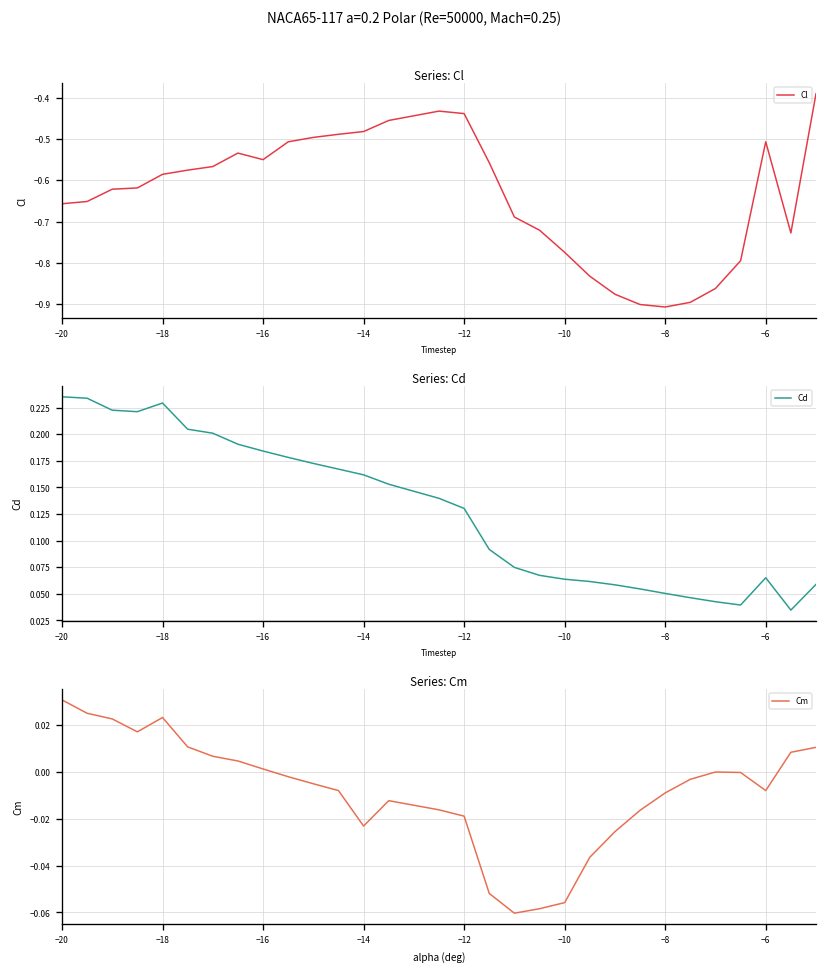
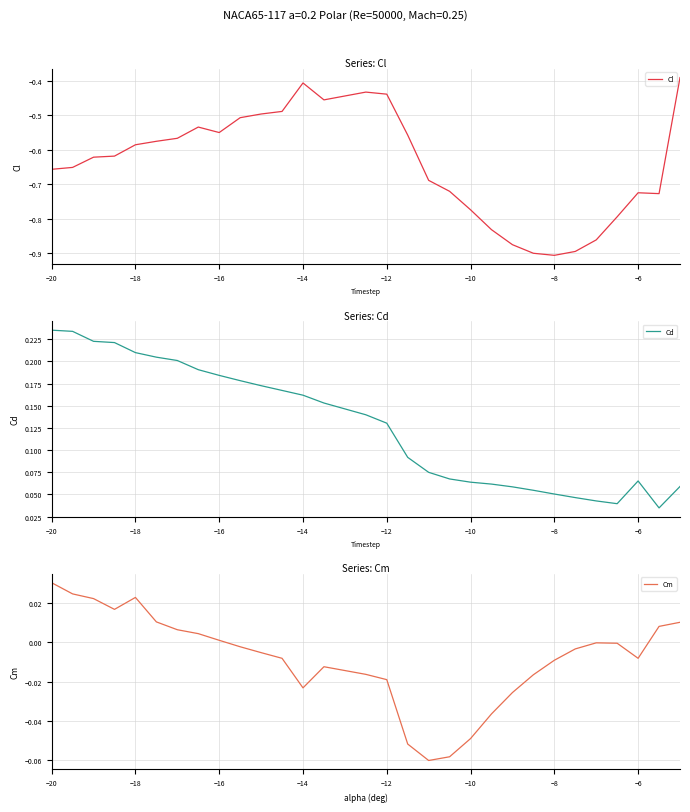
  {
    "Series: Cl": {
      "−20": -0.66,
      "−18": -0.59,
      "−16": -0.55,
-     "−14": -0.48,
+     "−14": -0.41,
      "−12": -0.44,
      "−10": -0.77,
      "−8": -0.91,
-     "−6": -0.51
+     "−6": -0.72
    },
    "Series: Cd": {
      "−20": 0.24,
-     "−18": 0.23,
+     "−18": 0.21,
      "−16": 0.18,
      "−14": 0.16,
      "−12": 0.13,
      "−10": 0.06,
      "−8": 0.05,
      "−6": 0.07
    },
    "Series: Cm": {
      "−20": 0.031,
      "−18": 0.023,
      "−16": 0.001,
      "−14": -0.023,
      "−12": -0.019,
-     "−10": -0.056,
+     "−10": -0.049,
      "−8": -0.009,
      "−6": -0.008
    }
  }
